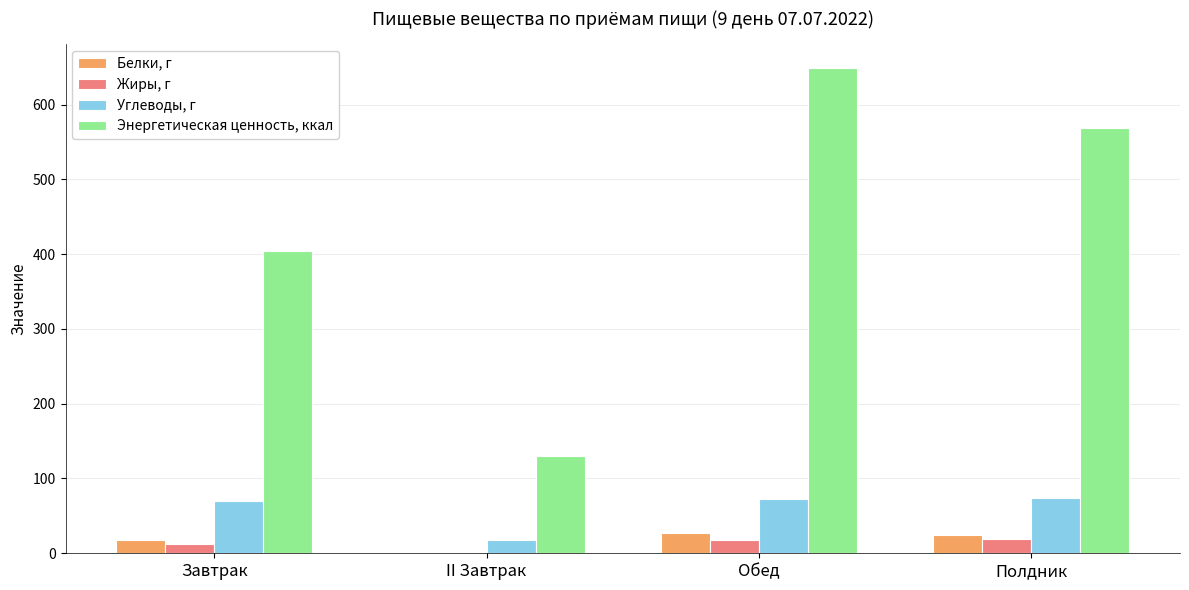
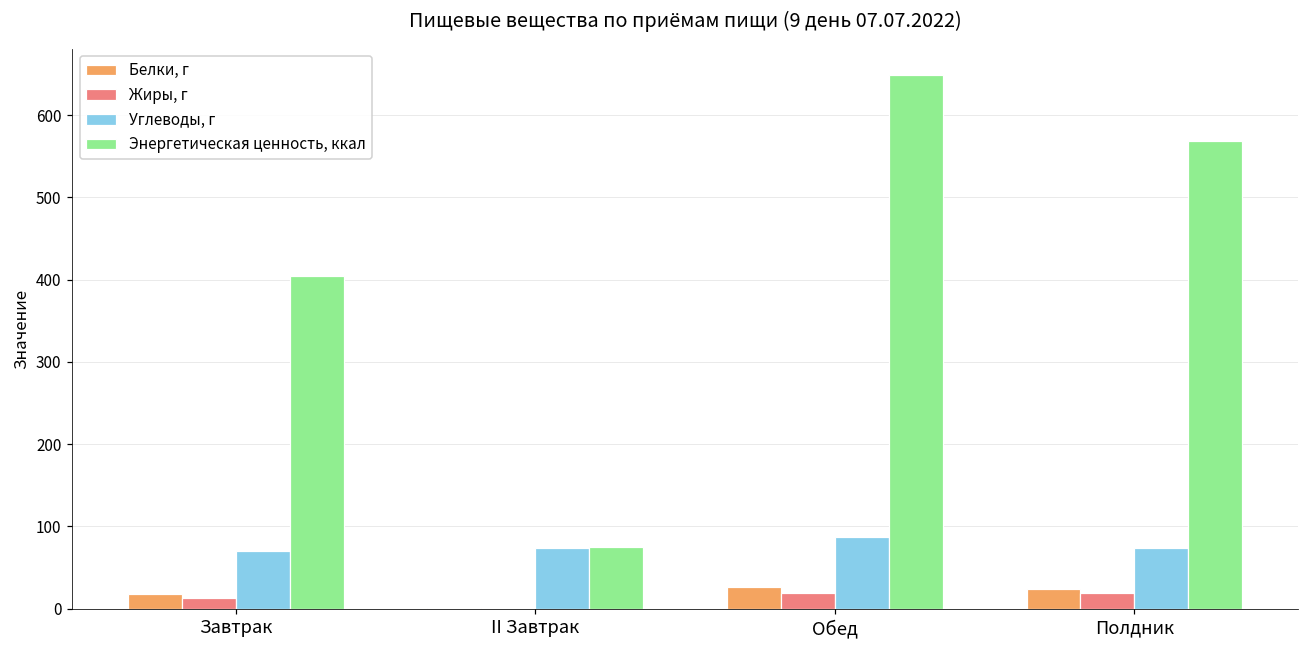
  {
    "Углеводы, г": {
      "Завтрак": 70,
-     "II Завтрак": 20,
-     "Обед": 70,
+     "II Завтрак": 70,
+     "Обед": 90,
      "Полдник": 70
    },
    "Энергетическая ценность, ккал": {
      "Завтрак": 400,
-     "II Завтрак": 130,
+     "II Завтрак": 80,
      "Обед": 650,
      "Полдник": 570
    }
  }
